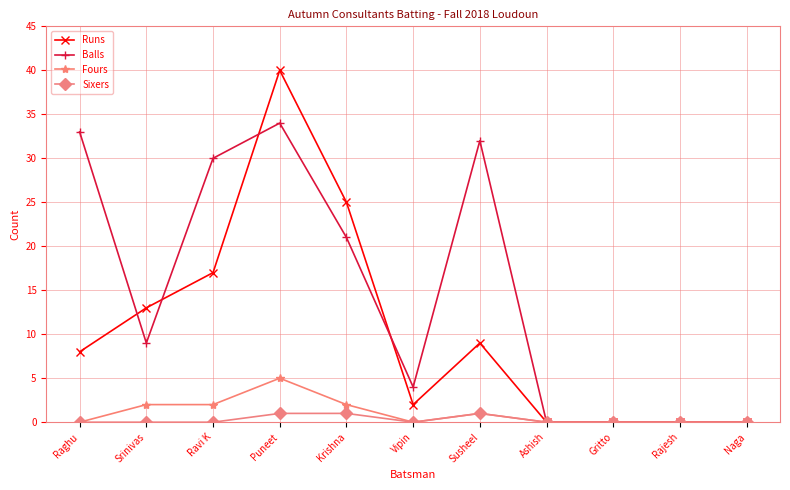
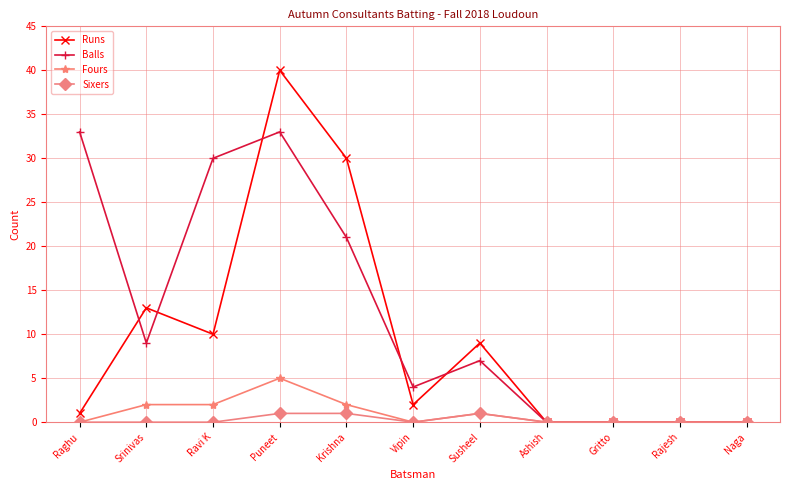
  {
    "Runs": {
-     "Raghu": 8,
+     "Raghu": 1,
      "Srinivas": 13,
-     "Ravi K": 17,
+     "Ravi K": 10,
      "Puneet": 40,
-     "Krishna": 25,
+     "Krishna": 30,
      "Vipin": 2,
      "Susheel": 9
    },
    "Balls": {
      "Raghu": 33,
      "Srinivas": 9,
      "Ravi K": 30,
-     "Puneet": 34,
+     "Puneet": 33,
      "Krishna": 21,
      "Vipin": 4,
-     "Susheel": 32
+     "Susheel": 7
    }
  }
